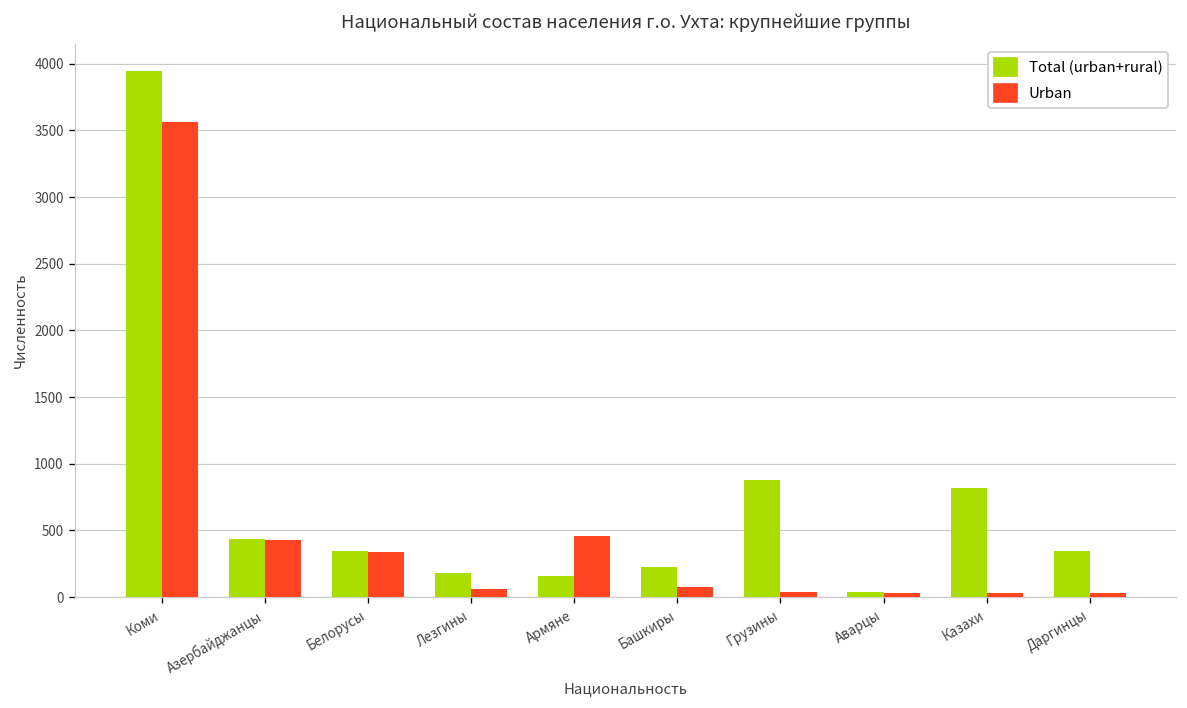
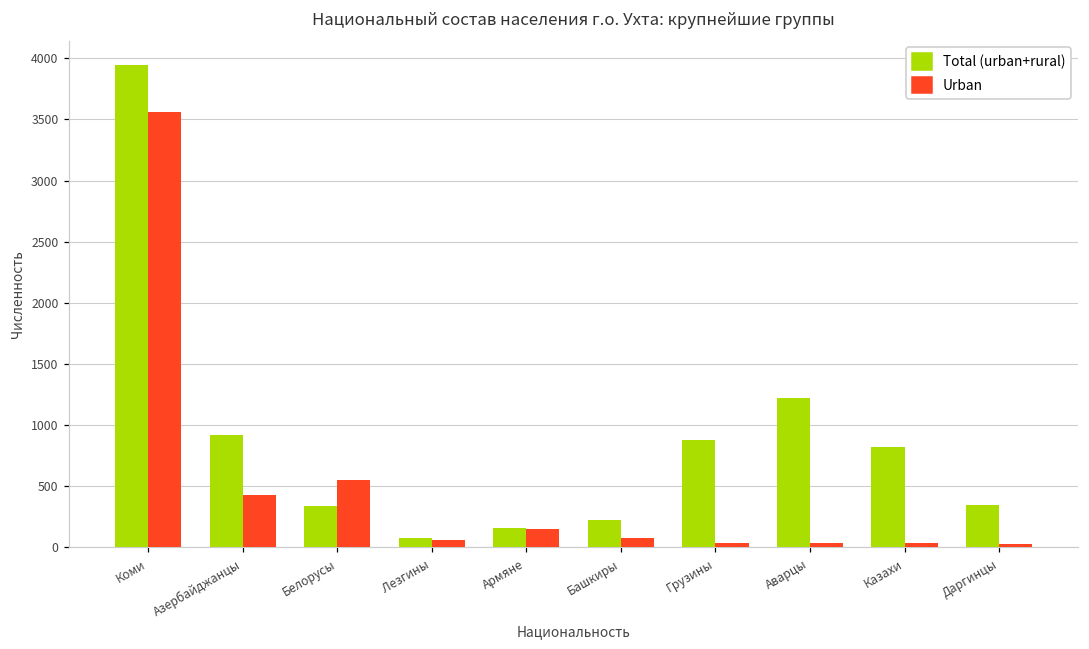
  {
    "Total (urban+rural)": {
      "Коми": 3950,
-     "Азербайджанцы": 440,
+     "Азербайджанцы": 920,
      "Белорусы": 340,
-     "Лезгины": 180,
+     "Лезгины": 80,
      "Армяне": 160,
      "Башкиры": 220,
      "Грузины": 880,
-     "Аварцы": 40,
+     "Аварцы": 1230,
      "Казахи": 820,
      "Даргинцы": 340
    },
    "Urban": {
      "Коми": 3560,
      "Азербайджанцы": 430,
-     "Белорусы": 340,
+     "Белорусы": 550,
      "Лезгины": 60,
-     "Армяне": 460,
+     "Армяне": 150,
      "Башкиры": 80,
      "Грузины": 40,
      "Аварцы": 30,
      "Казахи": 30,
      "Даргинцы": 30
    }
  }
